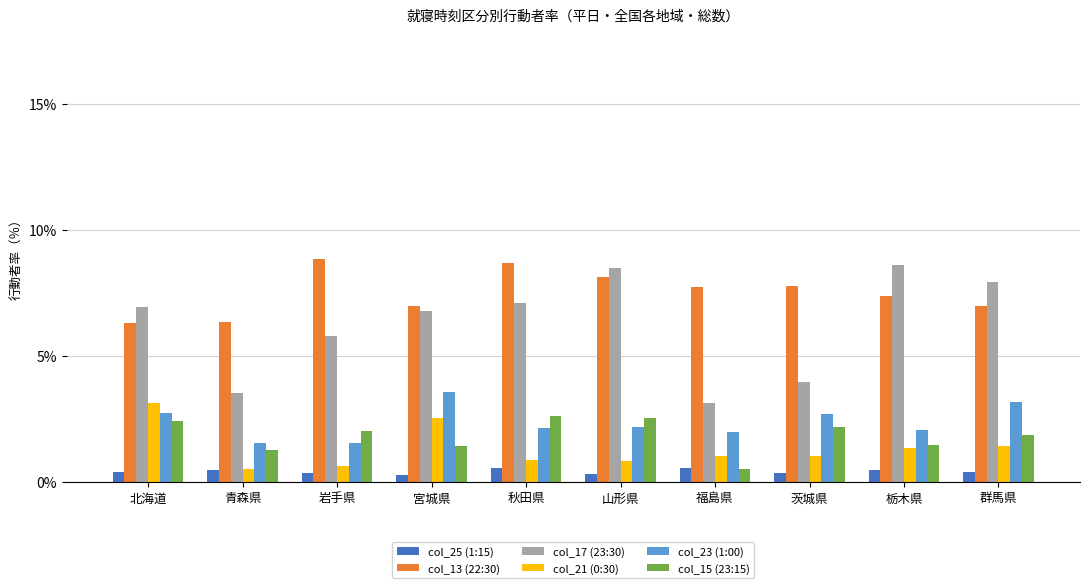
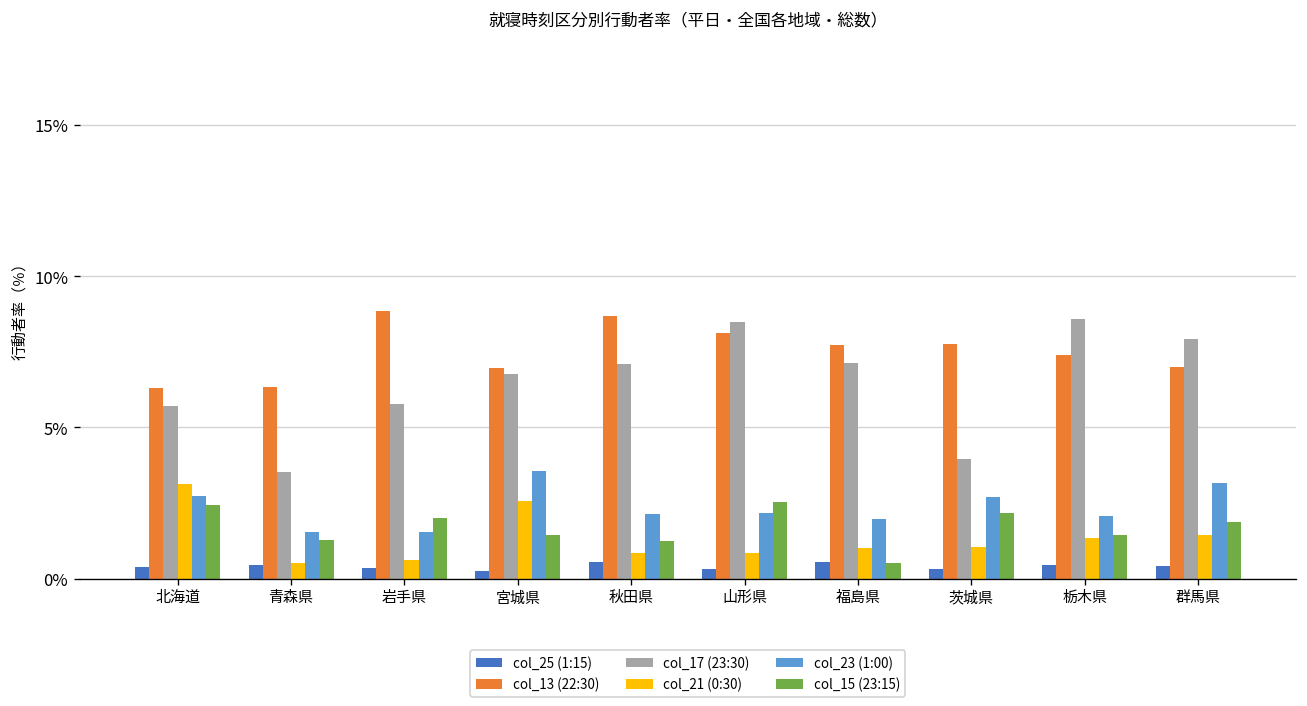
  {
    "col_13 (22:30)": {
      "北海道": "6.3%",
      "青森県": "6.4%",
      "岩手県": "8.8%",
      "宮城県": "7.0%",
      "秋田県": "8.7%",
      "山形県": "8.1%",
      "福島県": "7.7%",
      "茨城県": "7.8%",
      "栃木県": "7.4%",
      "群馬県": "7.0%"
    },
    "col_17 (23:30)": {
-     "北海道": "6.9%",
+     "北海道": "5.7%",
      "青森県": "3.5%",
      "岩手県": "5.8%",
      "宮城県": "6.8%",
      "秋田県": "7.1%",
      "山形県": "8.5%",
-     "福島県": "3.1%",
+     "福島県": "7.1%",
      "茨城県": "4.0%",
      "栃木県": "8.6%",
      "群馬県": "7.9%"
    },
    "col_21 (0:30)": {
      "北海道": "3.1%",
      "青森県": "0.5%",
      "岩手県": "0.6%",
      "宮城県": "2.6%",
      "秋田県": "0.9%",
      "山形県": "0.8%",
      "福島県": "1.0%",
      "茨城県": "1.0%",
      "栃木県": "1.4%",
      "群馬県": "1.4%"
    },
    "col_15 (23:15)": {
      "北海道": "2.4%",
      "青森県": "1.3%",
      "岩手県": "2.0%",
      "宮城県": "1.4%",
-     "秋田県": "2.6%",
+     "秋田県": "1.2%",
      "山形県": "2.5%",
      "福島県": "0.5%",
      "茨城県": "2.2%",
      "栃木県": "1.4%",
      "群馬県": "1.9%"
    }
  }
